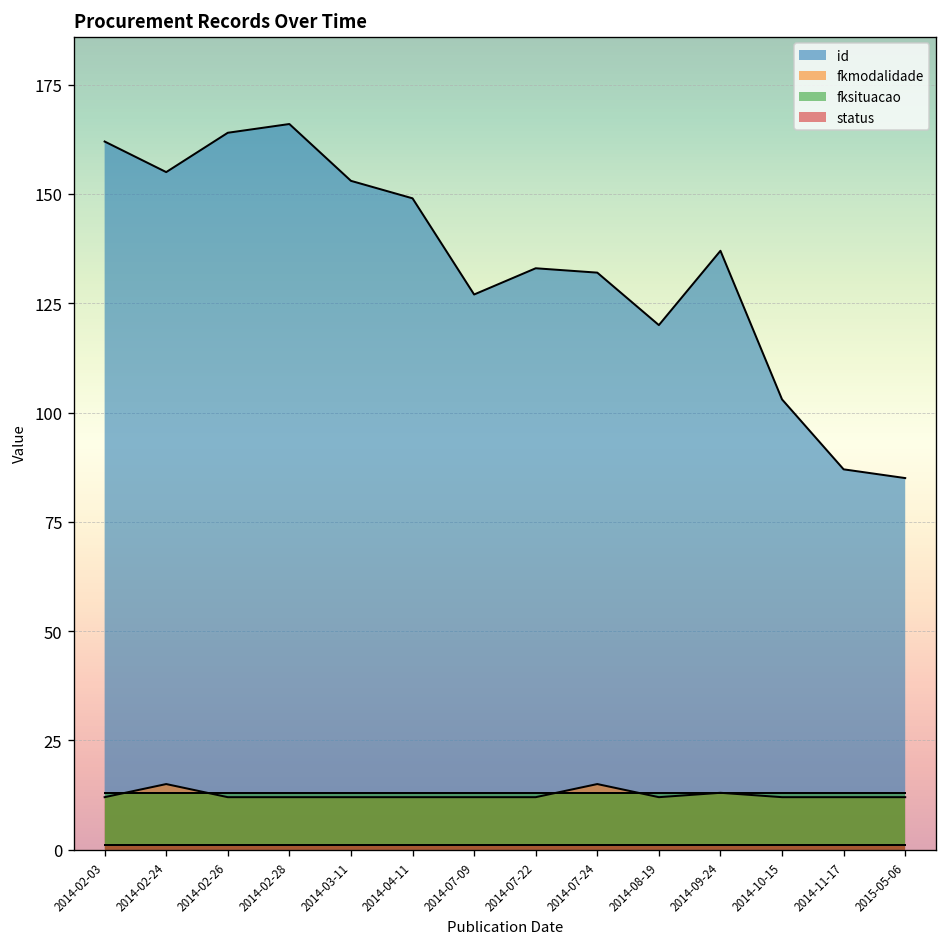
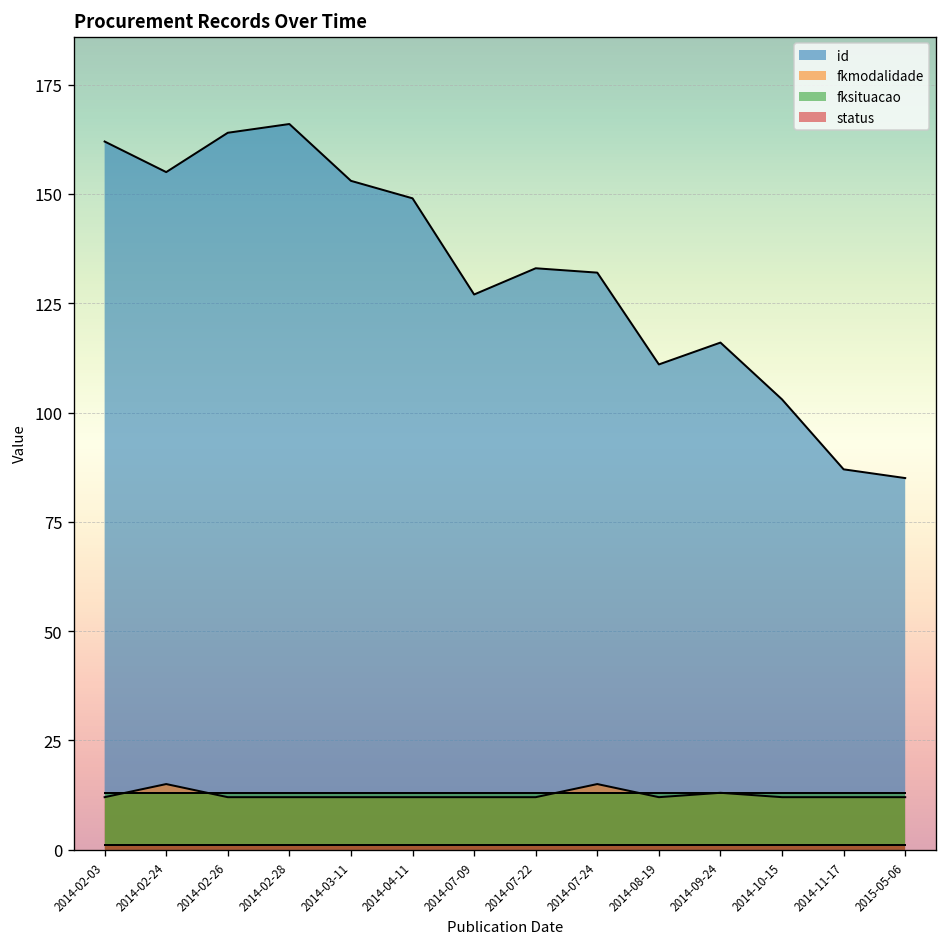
  {
    "id": {
      "2014-02-03": 162,
      "2014-02-24": 155,
      "2014-02-26": 164,
      "2014-02-28": 166,
      "2014-03-11": 153,
      "2014-04-11": 149,
      "2014-07-09": 127,
      "2014-07-22": 133,
      "2014-07-24": 132,
-     "2014-08-19": 120,
-     "2014-09-24": 137,
+     "2014-08-19": 111,
+     "2014-09-24": 116,
      "2014-10-15": 103,
      "2014-11-17": 87,
      "2015-05-06": 85
    },
    "fkmodalidade": {
      "2014-02-03": 12,
      "2014-02-24": 15,
      "2014-02-26": 12,
      "2014-02-28": 12,
      "2014-03-11": 12,
      "2014-04-11": 12,
      "2014-07-09": 12,
      "2014-07-22": 12,
      "2014-07-24": 15,
      "2014-08-19": 12,
      "2014-10-15": 12,
      "2014-11-17": 12,
      "2015-05-06": 12
    },
    "fksituacao": {
      "2014-02-03": 13,
      "2014-02-24": 13,
      "2014-02-26": 13,
      "2014-02-28": 13,
      "2014-03-11": 13,
      "2014-04-11": 13,
      "2014-07-09": 13,
      "2014-07-22": 13,
      "2014-07-24": 13,
      "2014-08-19": 13,
      "2014-10-15": 13,
      "2014-11-17": 13,
      "2015-05-06": 13
    },
    "status": {
      "2014-02-03": 1,
      "2014-02-24": 1,
      "2014-02-26": 1,
      "2014-02-28": 1,
      "2014-03-11": 1,
      "2014-04-11": 1,
      "2014-07-09": 1,
      "2014-07-22": 1,
      "2014-07-24": 1,
      "2014-08-19": 1,
      "2014-09-24": 1,
      "2014-10-15": 1,
      "2014-11-17": 1,
      "2015-05-06": 1
    }
  }
